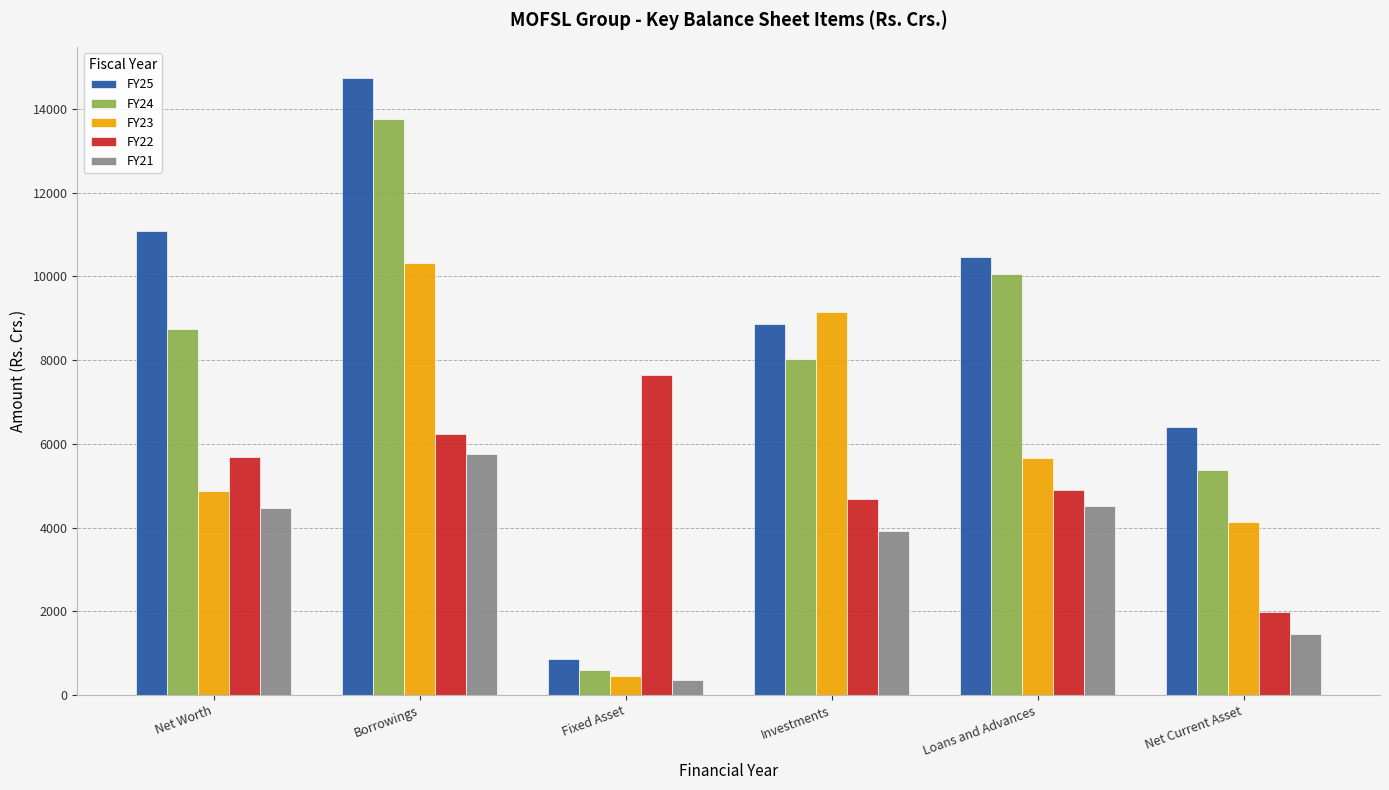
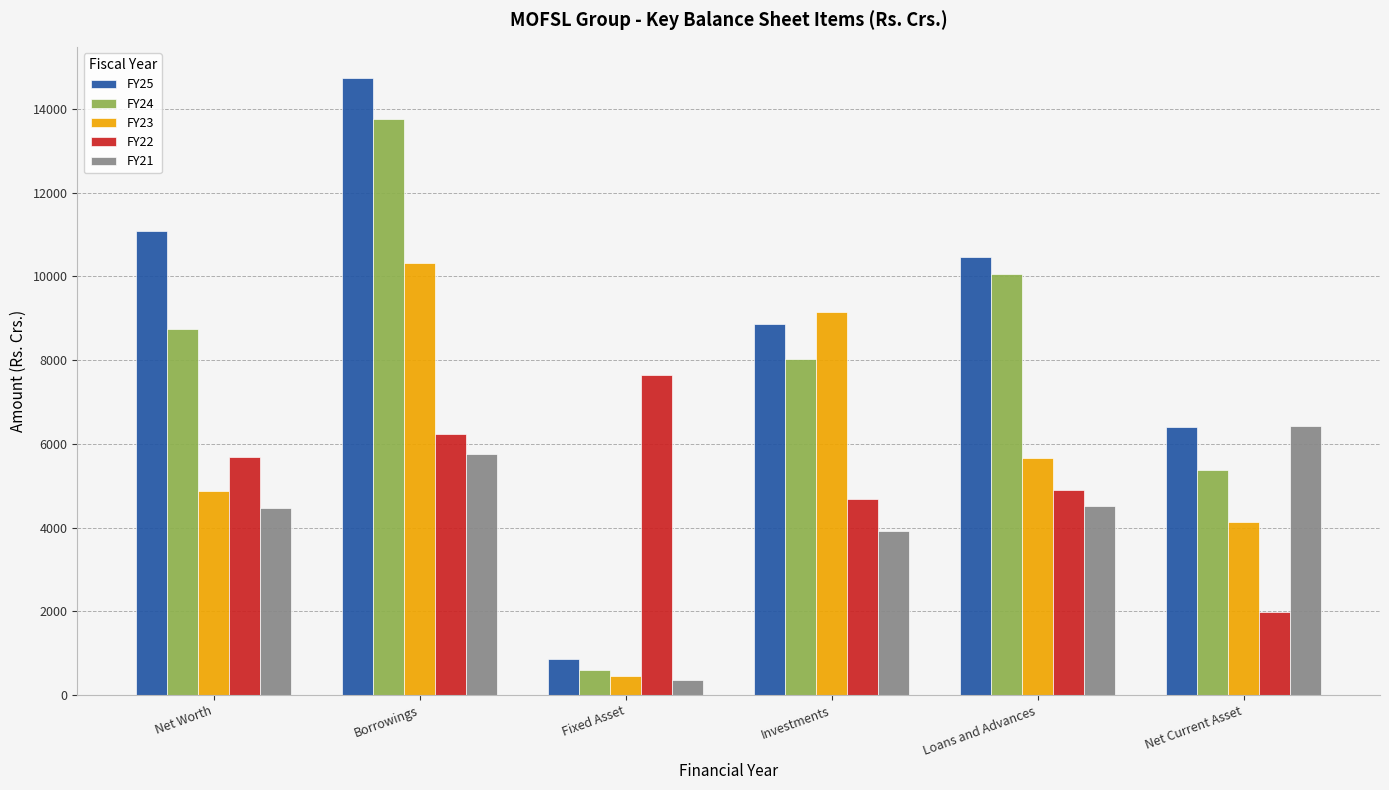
  {
    "FY25": {
      "Net Worth": 11100,
      "Borrowings": 14700,
      "Fixed Asset": 900,
      "Investments": 8900,
      "Loans and Advances": 10500,
      "Net Current Asset": 6400
    },
    "FY24": {
      "Net Worth": 8700,
      "Borrowings": 13800,
      "Fixed Asset": 600,
      "Investments": 8000,
      "Loans and Advances": 10000,
      "Net Current Asset": 5400
    },
    "FY23": {
      "Net Worth": 4900,
      "Borrowings": 10300,
      "Fixed Asset": 500,
      "Investments": 9100,
      "Loans and Advances": 5700,
      "Net Current Asset": 4100
    },
    "FY22": {
      "Net Worth": 5700,
      "Borrowings": 6200,
      "Fixed Asset": 7600,
      "Investments": 4700,
      "Loans and Advances": 4900,
      "Net Current Asset": 2000
    },
    "FY21": {
      "Net Worth": 4500,
      "Borrowings": 5800,
      "Fixed Asset": 400,
      "Investments": 3900,
      "Loans and Advances": 4500,
-     "Net Current Asset": 1500
+     "Net Current Asset": 6400
    }
  }
